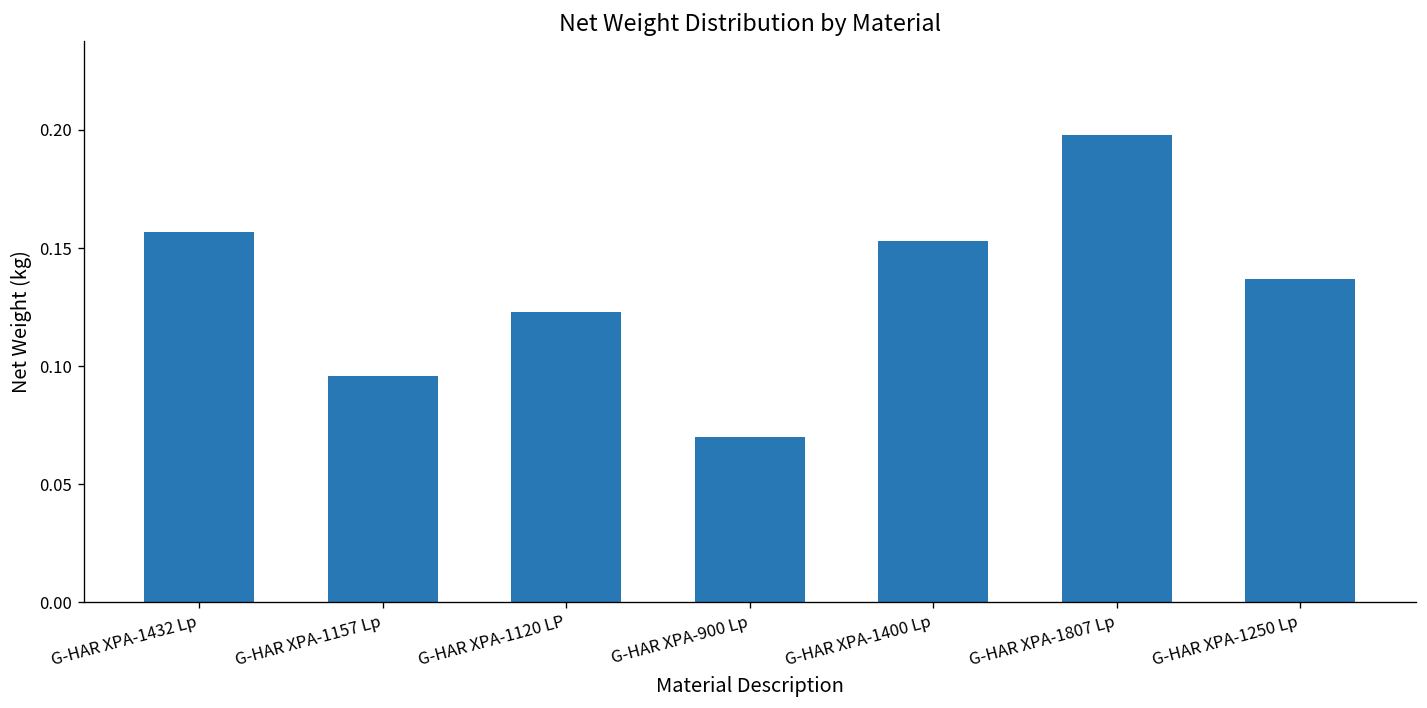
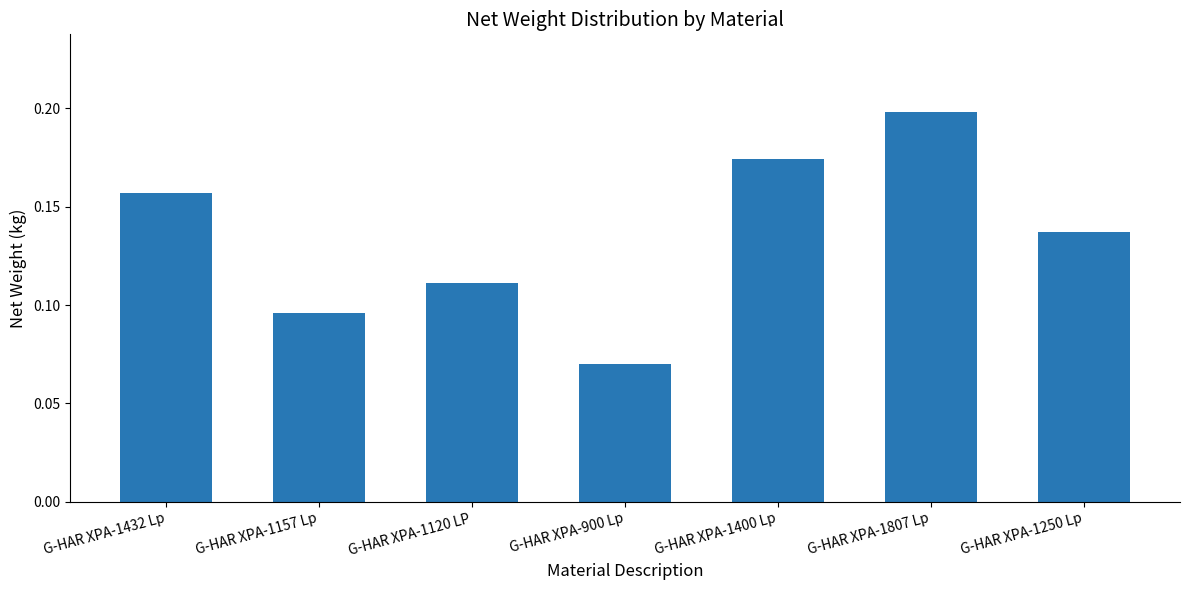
  {
    "G-HAR XPA-1432 Lp": 0.157,
    "G-HAR XPA-1157 Lp": 0.096,
-   "G-HAR XPA-1120 LP": 0.123,
+   "G-HAR XPA-1120 LP": 0.111,
    "G-HAR XPA-900 Lp": 0.070,
-   "G-HAR XPA-1400 Lp": 0.153,
+   "G-HAR XPA-1400 Lp": 0.174,
    "G-HAR XPA-1807 Lp": 0.198,
    "G-HAR XPA-1250 Lp": 0.137
  }
